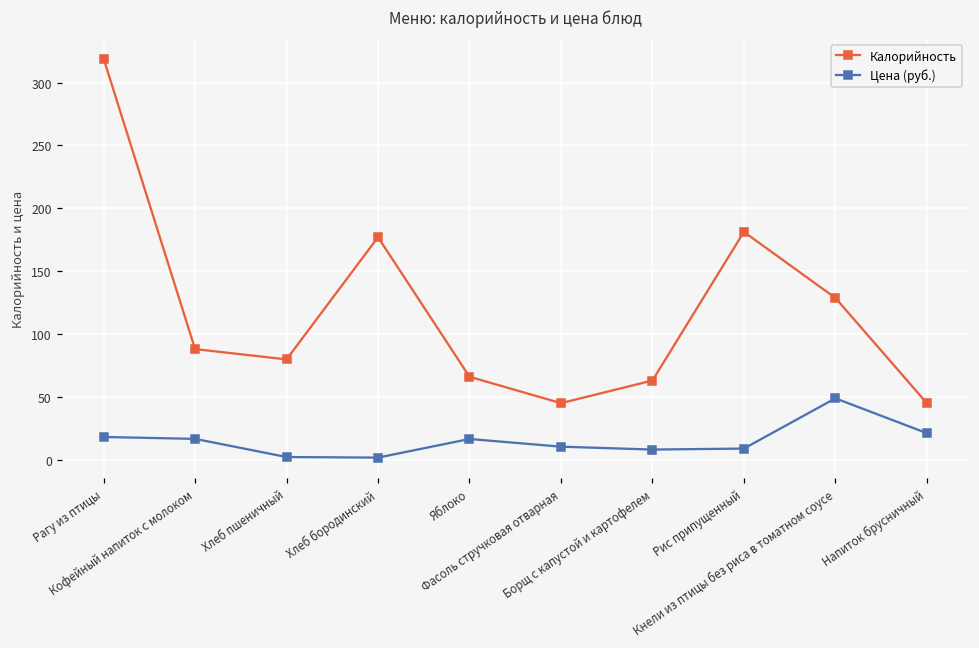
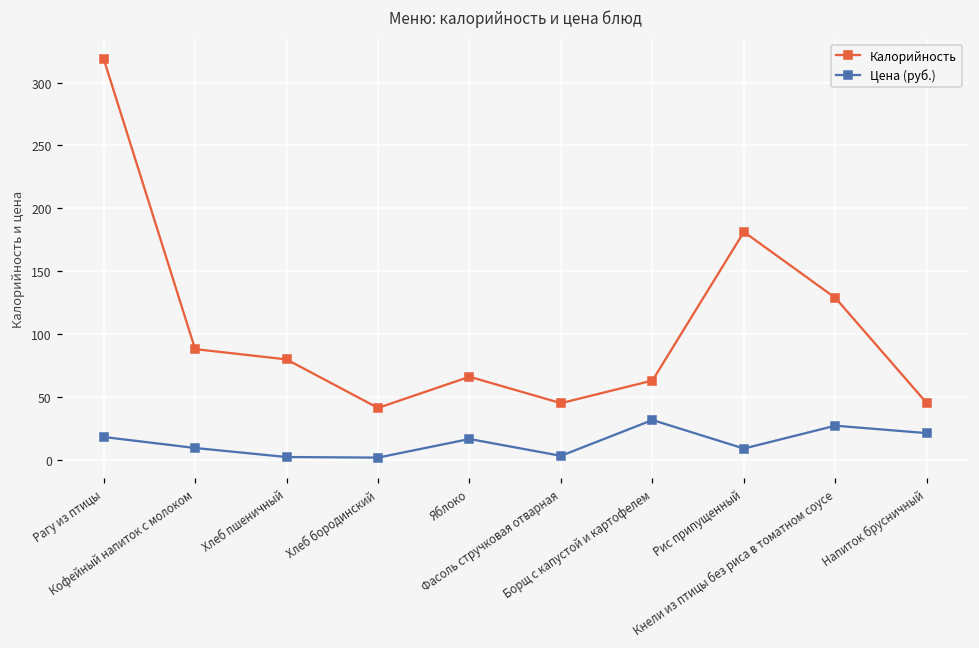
  {
    "Калорийность": {
      "Рагу из птицы": 319,
      "Кофейный напиток с молоком": 88,
      "Хлеб пшеничный": 80,
-     "Хлеб бородинский": 177,
+     "Хлеб бородинский": 41,
      "Яблоко": 66,
      "Фасоль стручковая отварная": 45,
      "Борщ с капустой и картофелем": 63,
      "Рис припущенный": 181,
      "Кнели из птицы без риса в томатном соусе": 129,
      "Напиток брусничный": 45
    },
    "Цена (руб.)": {
      "Рагу из птицы": 18,
-     "Кофейный напиток с молоком": 17,
+     "Кофейный напиток с молоком": 9,
      "Хлеб пшеничный": 2,
      "Хлеб бородинский": 2,
      "Яблоко": 17,
-     "Фасоль стручковая отварная": 10,
-     "Борщ с капустой и картофелем": 8,
+     "Фасоль стручковая отварная": 3,
+     "Борщ с капустой и картофелем": 32,
      "Рис припущенный": 9,
-     "Кнели из птицы без риса в томатном соусе": 49,
+     "Кнели из птицы без риса в томатном соусе": 27,
      "Напиток брусничный": 21
    }
  }
